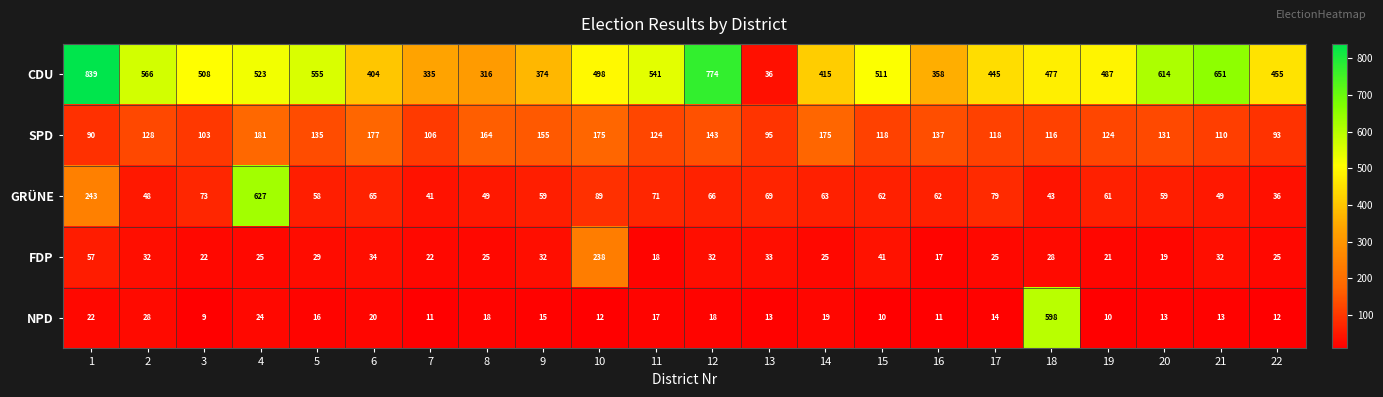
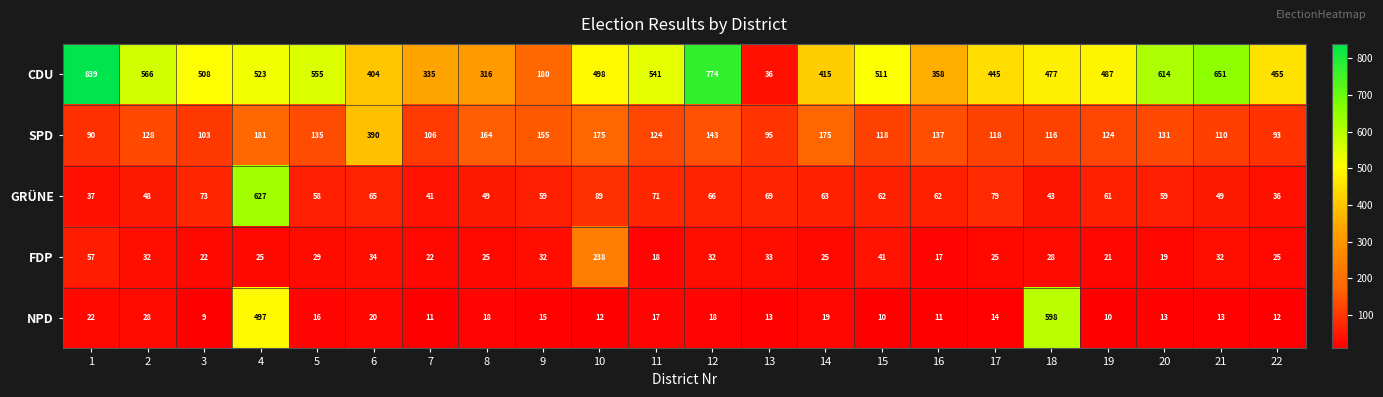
  {
    "CDU": {
      "1": 839,
      "2": 566,
      "3": 508,
      "4": 523,
      "5": 555,
      "6": 404,
      "7": 335,
      "8": 316,
-     "9": 374,
+     "9": 180,
      "10": 498,
      "11": 541,
      "12": 774,
      "13": 36,
      "14": 415,
      "15": 511,
      "16": 358,
      "17": 445,
      "18": 477,
      "19": 487,
      "20": 614,
      "21": 651,
      "22": 455
    },
    "SPD": {
      "1": 90,
      "2": 128,
      "3": 103,
      "4": 181,
      "5": 135,
-     "6": 177,
+     "6": 390,
      "7": 106,
      "8": 164,
      "9": 155,
      "10": 175,
      "11": 124,
      "12": 143,
      "13": 95,
      "14": 175,
      "15": 118,
      "16": 137,
      "17": 118,
      "18": 116,
      "19": 124,
      "20": 131,
      "21": 110,
      "22": 93
    },
    "GRÜNE": {
-     "1": 243,
+     "1": 37,
      "2": 48,
      "3": 73,
      "4": 627,
      "5": 58,
      "6": 65,
      "7": 41,
      "8": 49,
      "9": 59,
      "10": 89,
      "11": 71,
      "12": 66,
      "13": 69,
      "14": 63,
      "15": 62,
      "16": 62,
      "17": 79,
      "18": 43,
      "19": 61,
      "20": 59,
      "21": 49,
      "22": 36
    },
    "FDP": {
      "1": 57,
      "2": 32,
      "3": 22,
      "4": 25,
      "5": 29,
      "6": 34,
      "7": 22,
      "8": 25,
      "9": 32,
      "10": 238,
      "11": 18,
      "12": 32,
      "13": 33,
      "14": 25,
      "15": 41,
      "16": 17,
      "17": 25,
      "18": 28,
      "19": 21,
      "20": 19,
      "21": 32,
      "22": 25
    },
    "NPD": {
      "1": 22,
      "2": 28,
      "3": 9,
-     "4": 24,
+     "4": 497,
      "5": 16,
      "6": 20,
      "7": 11,
      "8": 18,
      "9": 15,
      "10": 12,
      "11": 17,
      "12": 18,
      "13": 13,
      "14": 19,
      "15": 10,
      "16": 11,
      "17": 14,
      "18": 598,
      "19": 10,
      "20": 13,
      "21": 13,
      "22": 12
    }
  }
